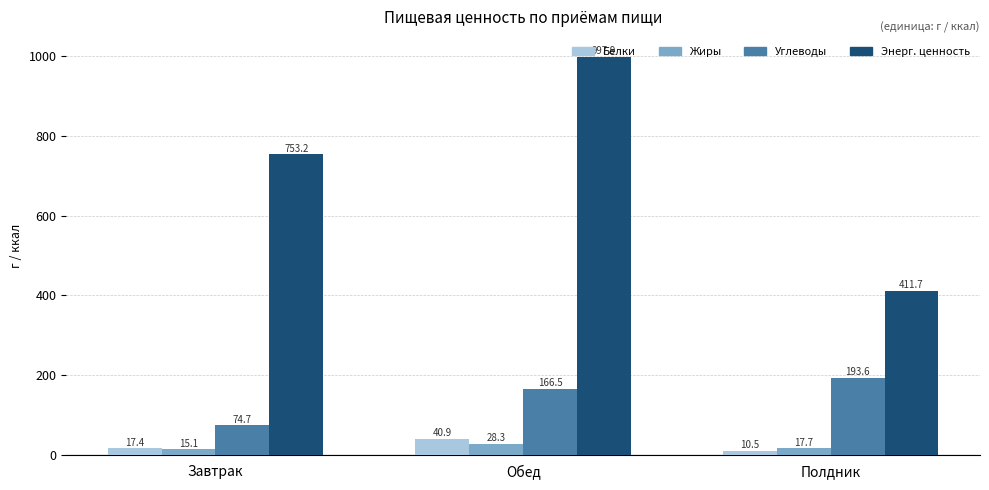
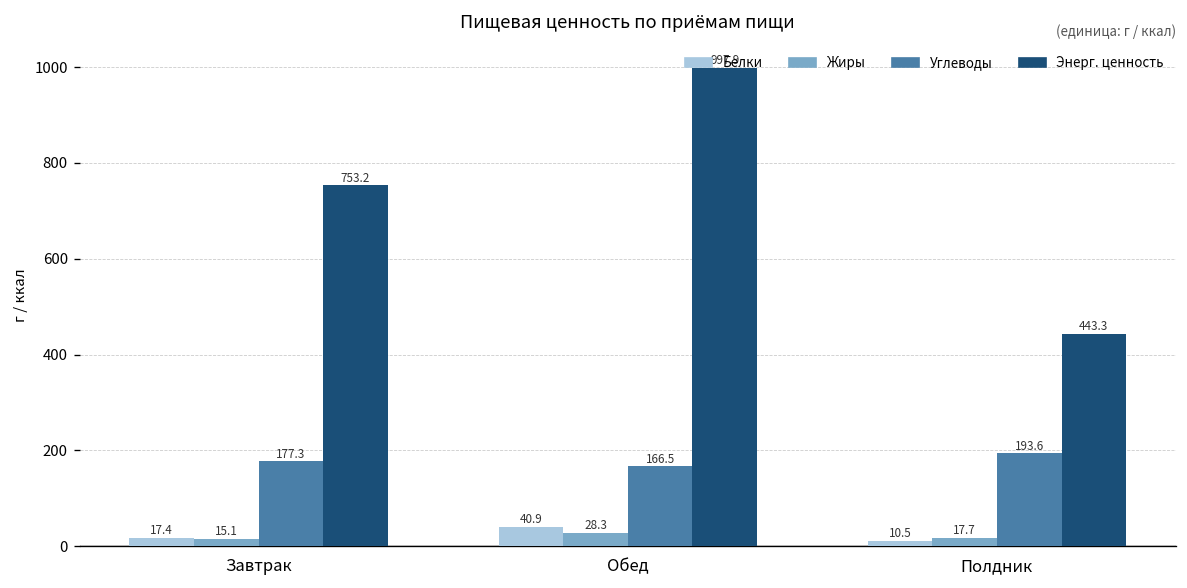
  {
    "Углеводы": {
-     "Завтрак": 74.7,
+     "Завтрак": 177.3,
      "Обед": 166.5,
      "Полдник": 193.6
    },
    "Энерг. ценность": {
      "Завтрак": 753.2,
      "Обед": 997.9,
-     "Полдник": 411.7
+     "Полдник": 443.3
    }
  }
